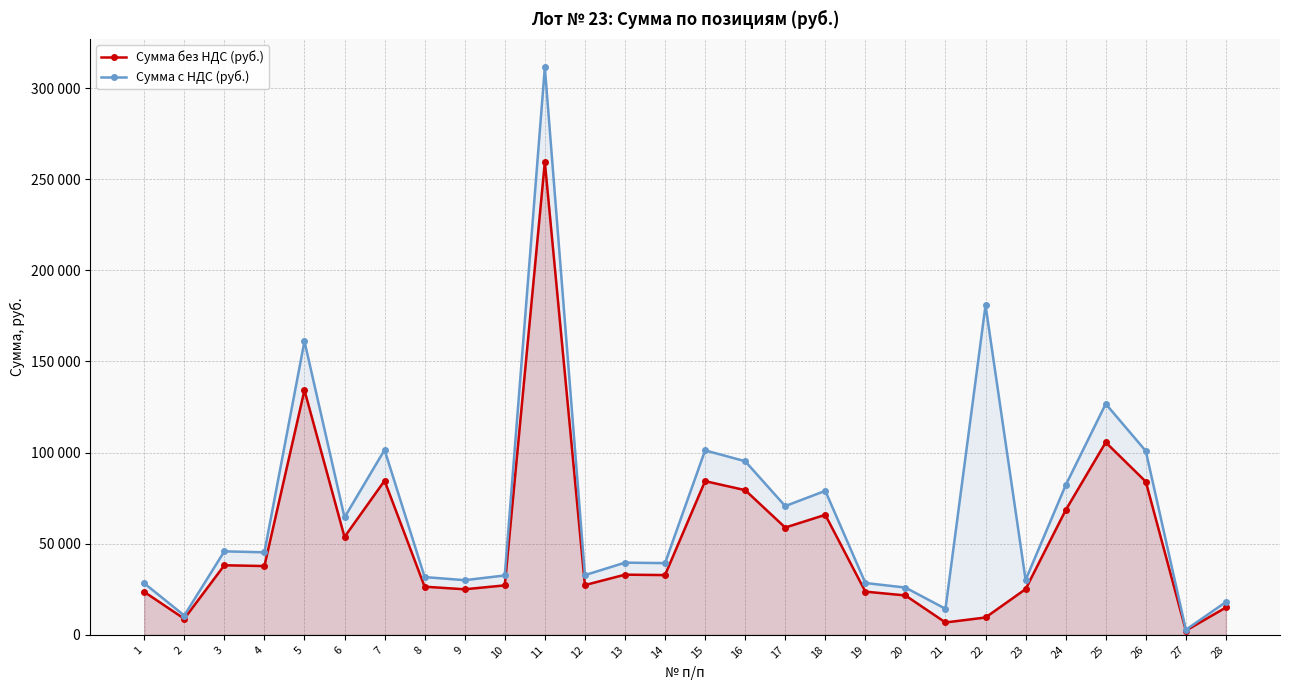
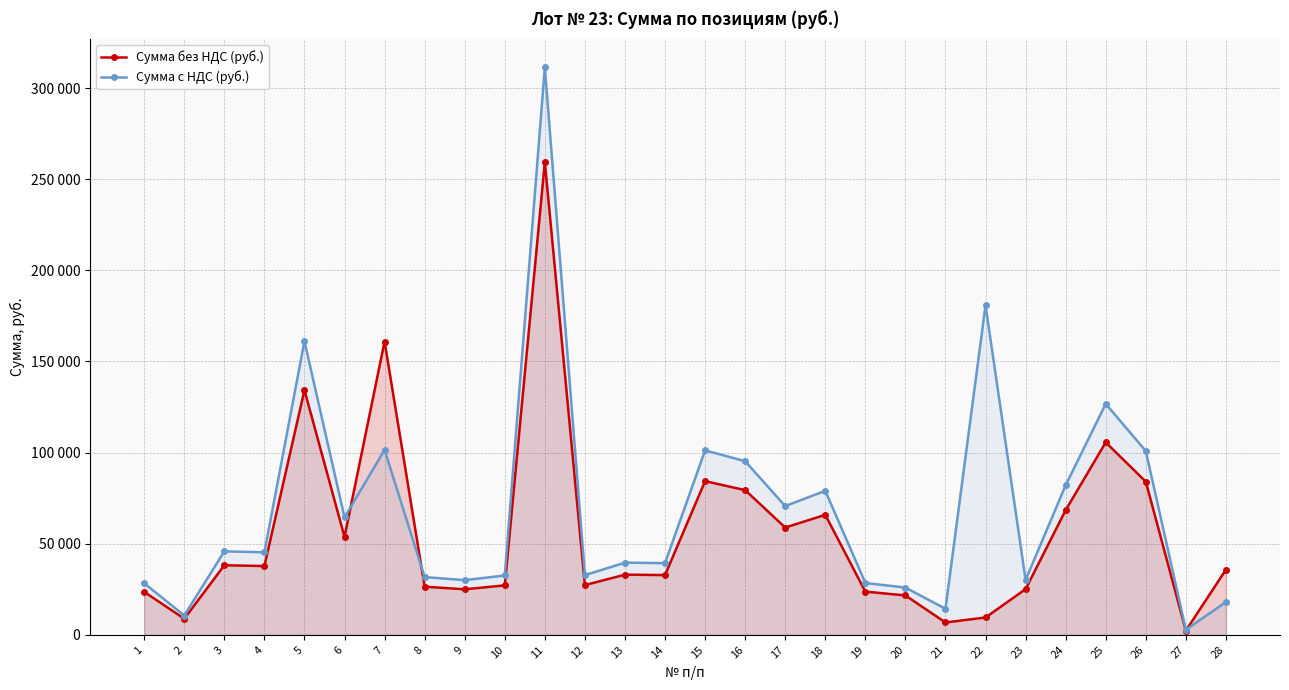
  {
    "Сумма без НДС (руб.)": {
      "1": 24000,
      "2": 9000,
      "3": 38000,
      "4": 38000,
      "5": 134000,
      "6": 54000,
-     "7": 85000,
+     "7": 161000,
      "8": 26000,
      "9": 25000,
      "10": 27000,
      "11": 259000,
      "12": 27000,
      "13": 33000,
      "14": 33000,
      "15": 84000,
      "16": 79000,
      "17": 59000,
      "18": 66000,
      "19": 24000,
      "20": 22000,
      "21": 7000,
      "22": 10000,
      "23": 25000,
      "24": 68000,
      "25": 106000,
      "26": 84000,
-     "28": 15000
+     "28": 36000
    },
    "Сумма с НДС (руб.)": {
      "1": 28000,
      "2": 11000,
      "3": 46000,
      "4": 45000,
      "5": 161000,
      "6": 64000,
      "7": 101000,
      "8": 32000,
      "9": 30000,
      "10": 33000,
      "11": 311000,
      "12": 33000,
      "13": 40000,
      "14": 39000,
      "15": 101000,
      "16": 95000,
      "17": 71000,
      "18": 79000,
      "19": 28000,
      "20": 26000,
      "21": 14000,
      "22": 181000,
      "23": 30000,
      "24": 82000,
      "25": 127000,
      "26": 101000,
      "28": 18000
    }
  }
